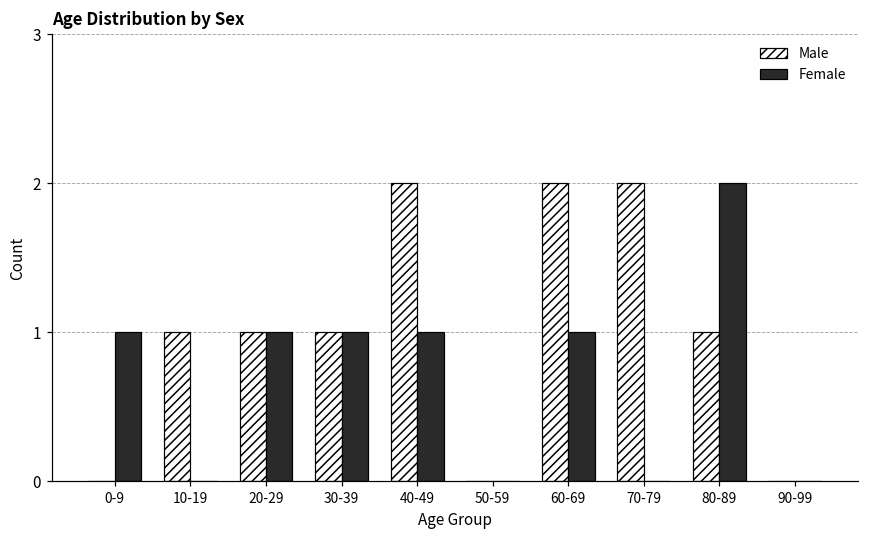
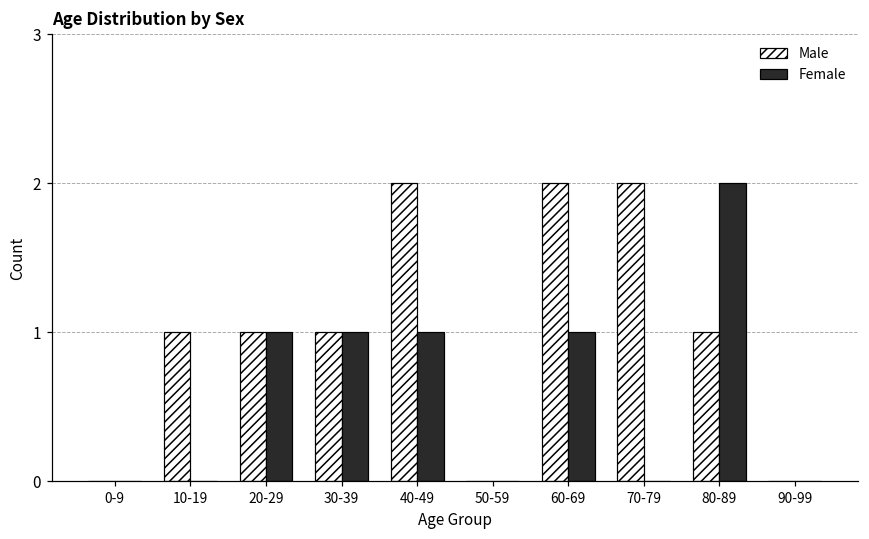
  {
    "Male": {
      "0-9": 0,
      "10-19": 1,
      "20-29": 1,
      "30-39": 1,
      "40-49": 2,
      "50-59": 0,
      "60-69": 2,
      "70-79": 2,
      "80-89": 1,
      "90-99": 0
    },
    "Female": {
-     "0-9": 1,
+     "0-9": 0,
      "10-19": 0,
      "20-29": 1,
      "30-39": 1,
      "40-49": 1,
      "50-59": 0,
      "60-69": 1,
      "70-79": 0,
      "80-89": 2,
      "90-99": 0
    }
  }
